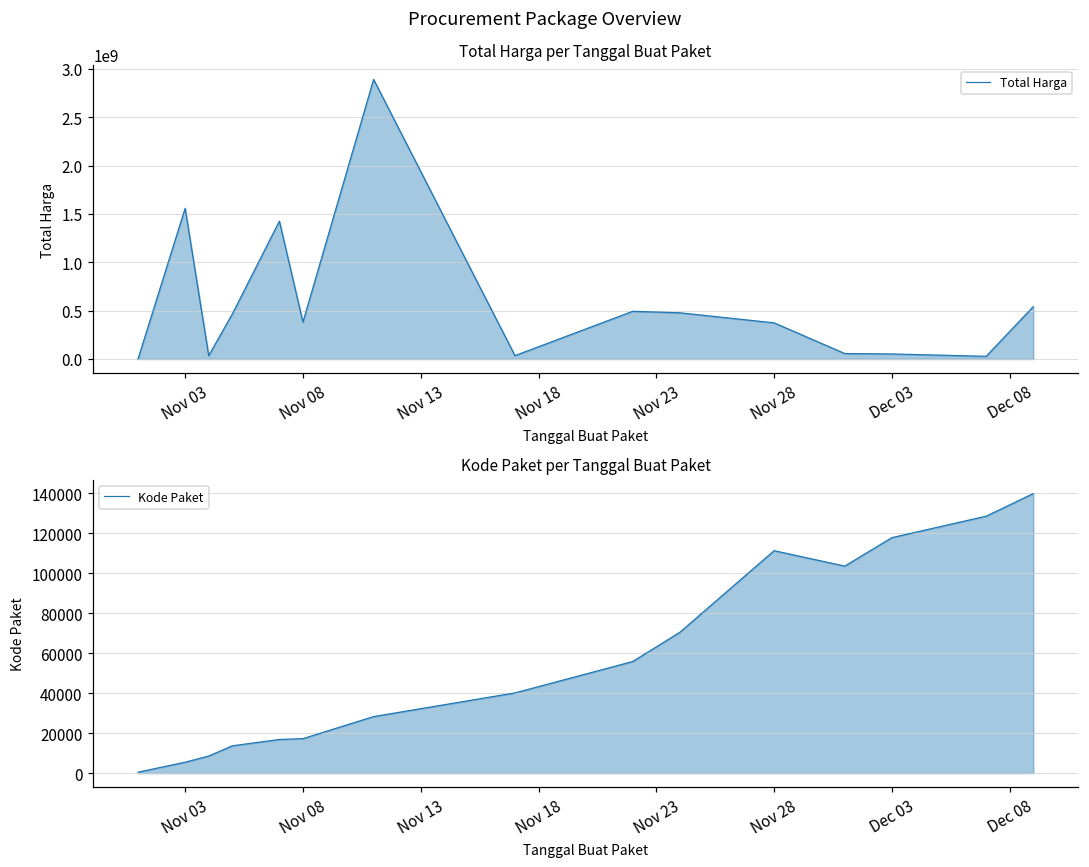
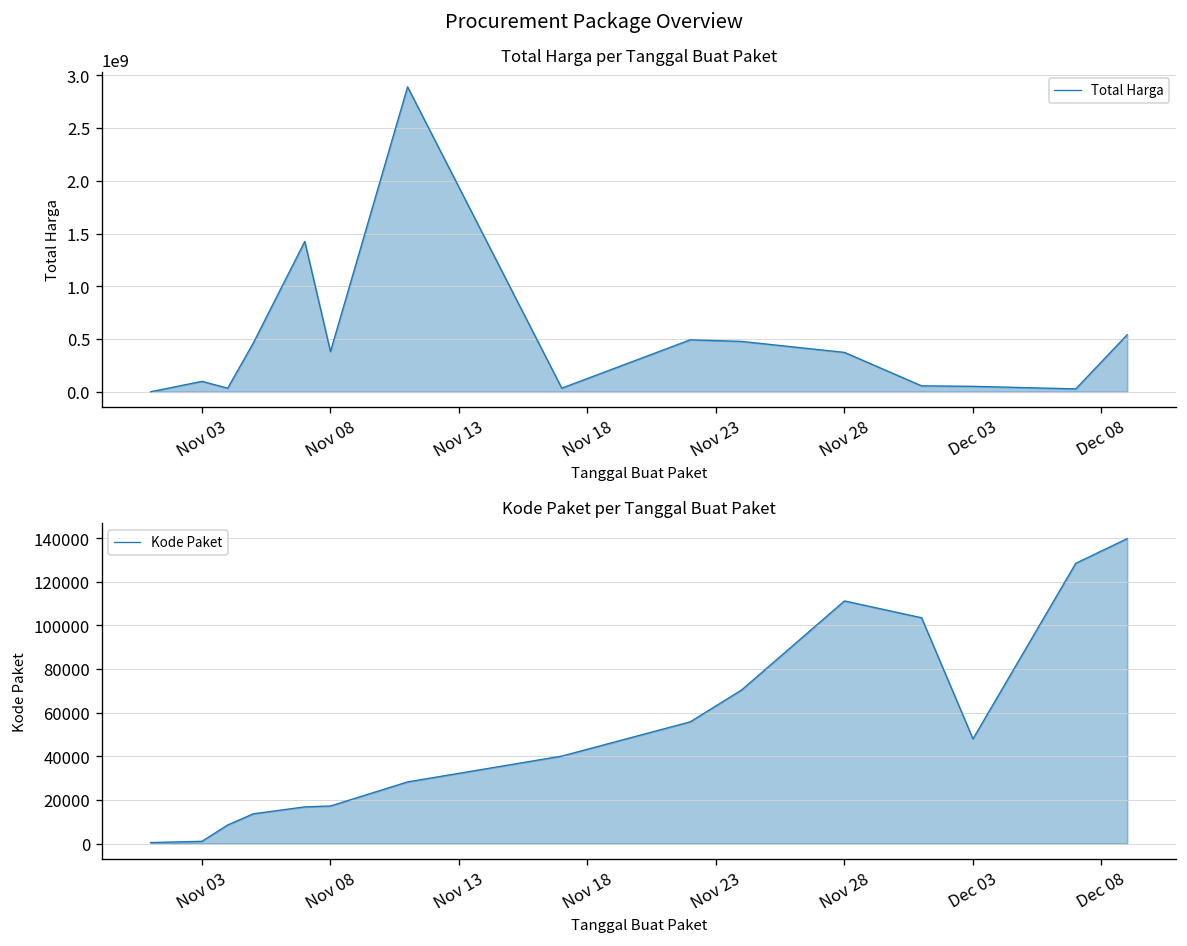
  {
    "Total Harga per Tanggal Buat Paket": {
-     "Nov 03": 1600000000,
+     "Nov 03": 100000000,
      "Nov 08": 400000000,
      "Nov 28": 400000000,
      "Dec 03": 100000000
    },
    "Kode Paket per Tanggal Buat Paket": {
-     "Nov 03": 5000,
+     "Nov 03": 1000,
      "Nov 08": 17000,
      "Nov 28": 111000,
-     "Dec 03": 118000
+     "Dec 03": 48000
    }
  }
